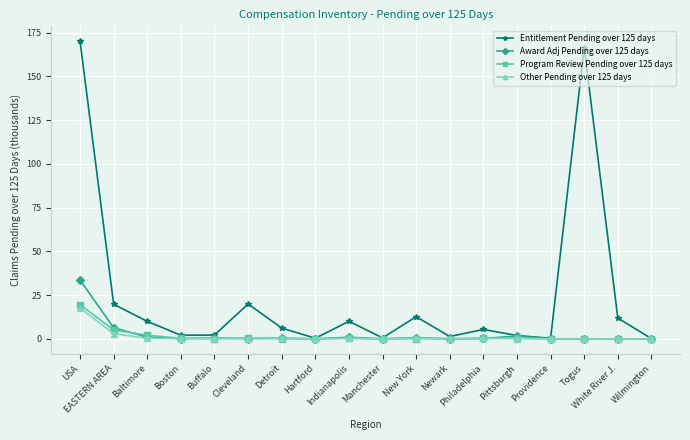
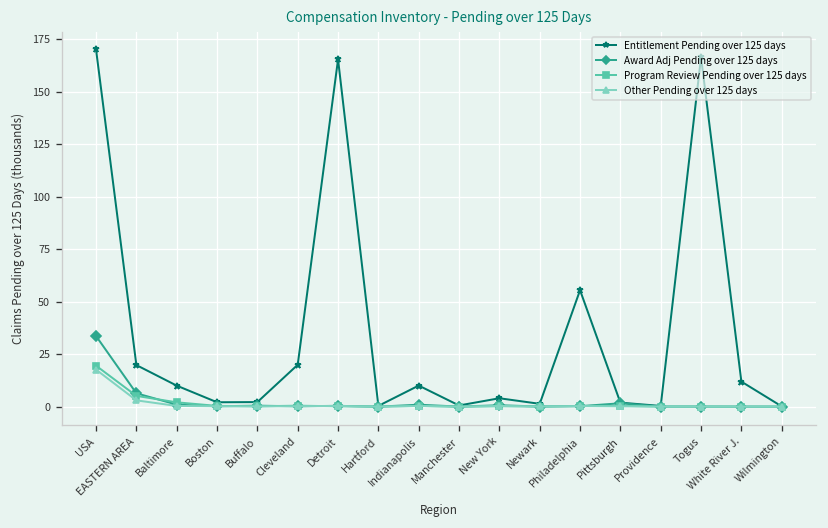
  {
    "Entitlement Pending over 125 days": {
      "USA": 170,
      "EASTERN AREA": 20,
      "Baltimore": 10,
      "Boston": 2,
      "Buffalo": 2,
      "Cleveland": 20,
-     "Detroit": 6,
+     "Detroit": 165,
      "Indianapolis": 10,
-     "New York": 13,
-     "Philadelphia": 5,
+     "New York": 4,
+     "Philadelphia": 56,
      "White River J.": 12
    }
  }
